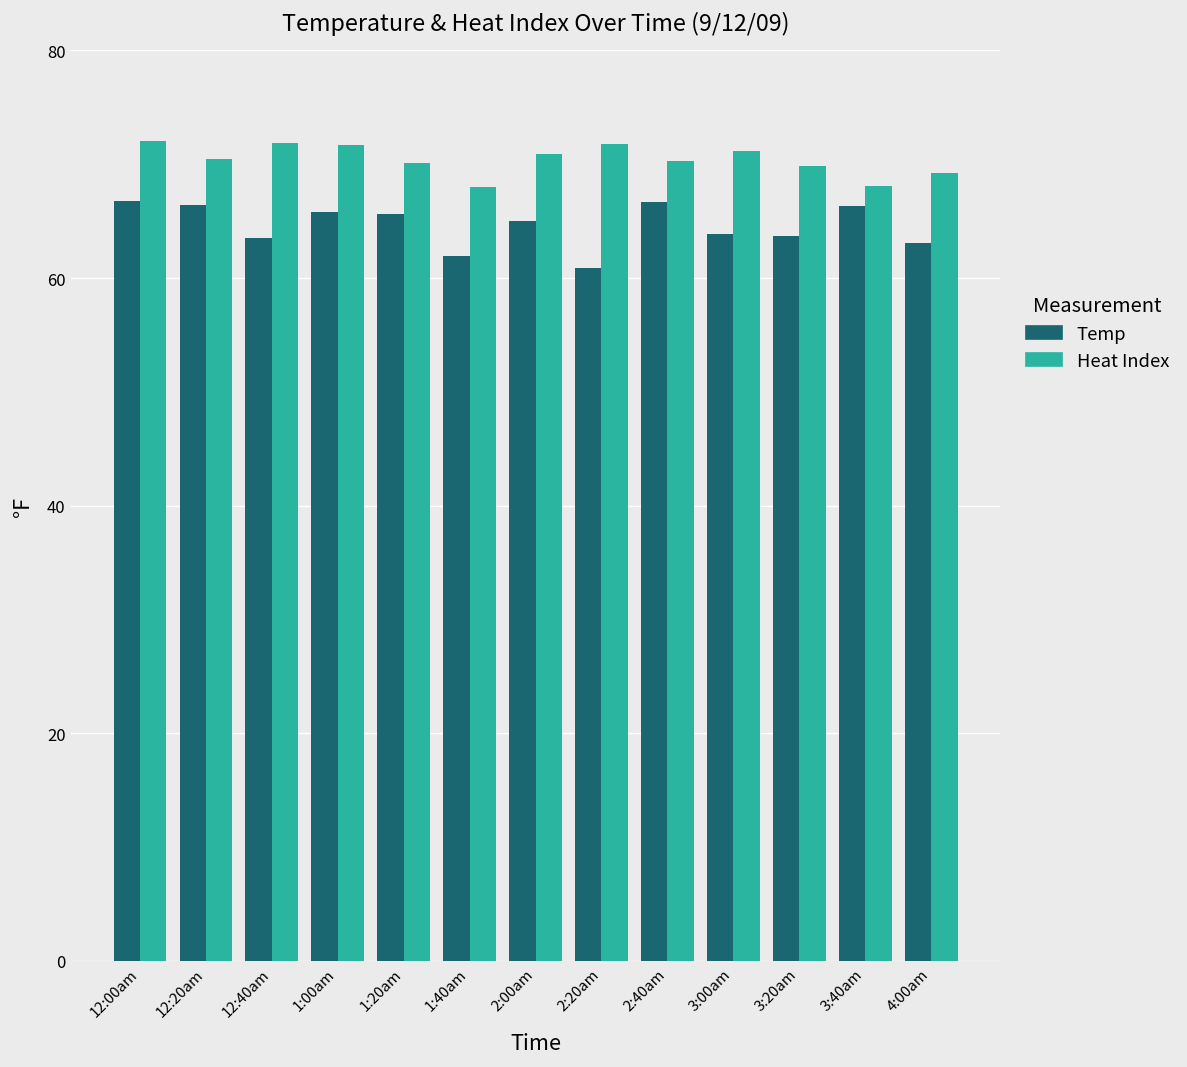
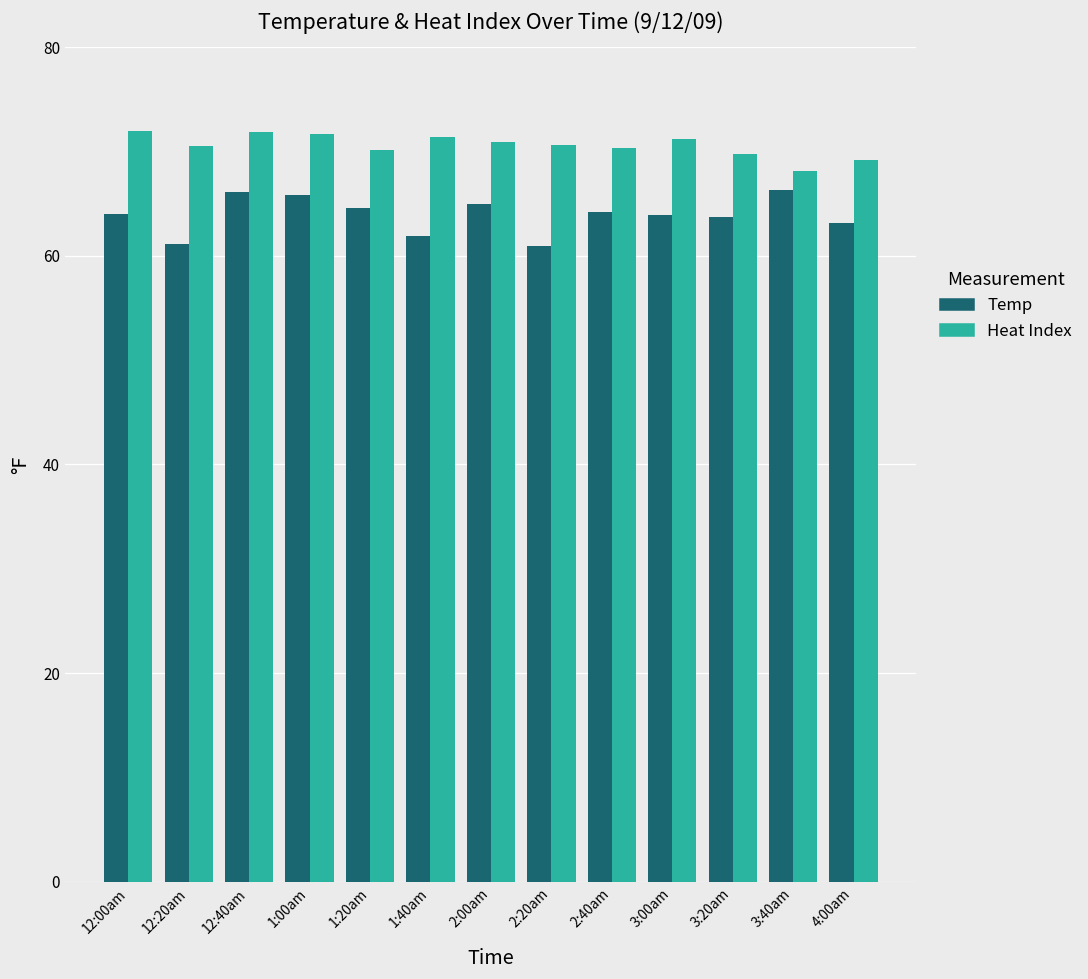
  {
    "Temp": {
-     "12:00am": 67,
-     "12:20am": 66,
-     "12:40am": 64,
+     "12:00am": 64,
+     "12:20am": 61,
+     "12:40am": 66,
      "1:00am": 66,
-     "1:20am": 66,
+     "1:20am": 65,
      "1:40am": 62,
      "2:00am": 65,
      "2:20am": 61,
-     "2:40am": 67,
+     "2:40am": 64,
      "3:00am": 64,
      "3:20am": 64,
      "3:40am": 66,
      "4:00am": 63
    },
    "Heat Index": {
      "12:00am": 72,
      "12:20am": 71,
      "12:40am": 72,
      "1:00am": 72,
      "1:20am": 70,
-     "1:40am": 68,
+     "1:40am": 71,
      "2:00am": 71,
-     "2:20am": 72,
+     "2:20am": 71,
      "2:40am": 70,
      "3:00am": 71,
      "3:20am": 70,
      "3:40am": 68,
      "4:00am": 69
    }
  }
